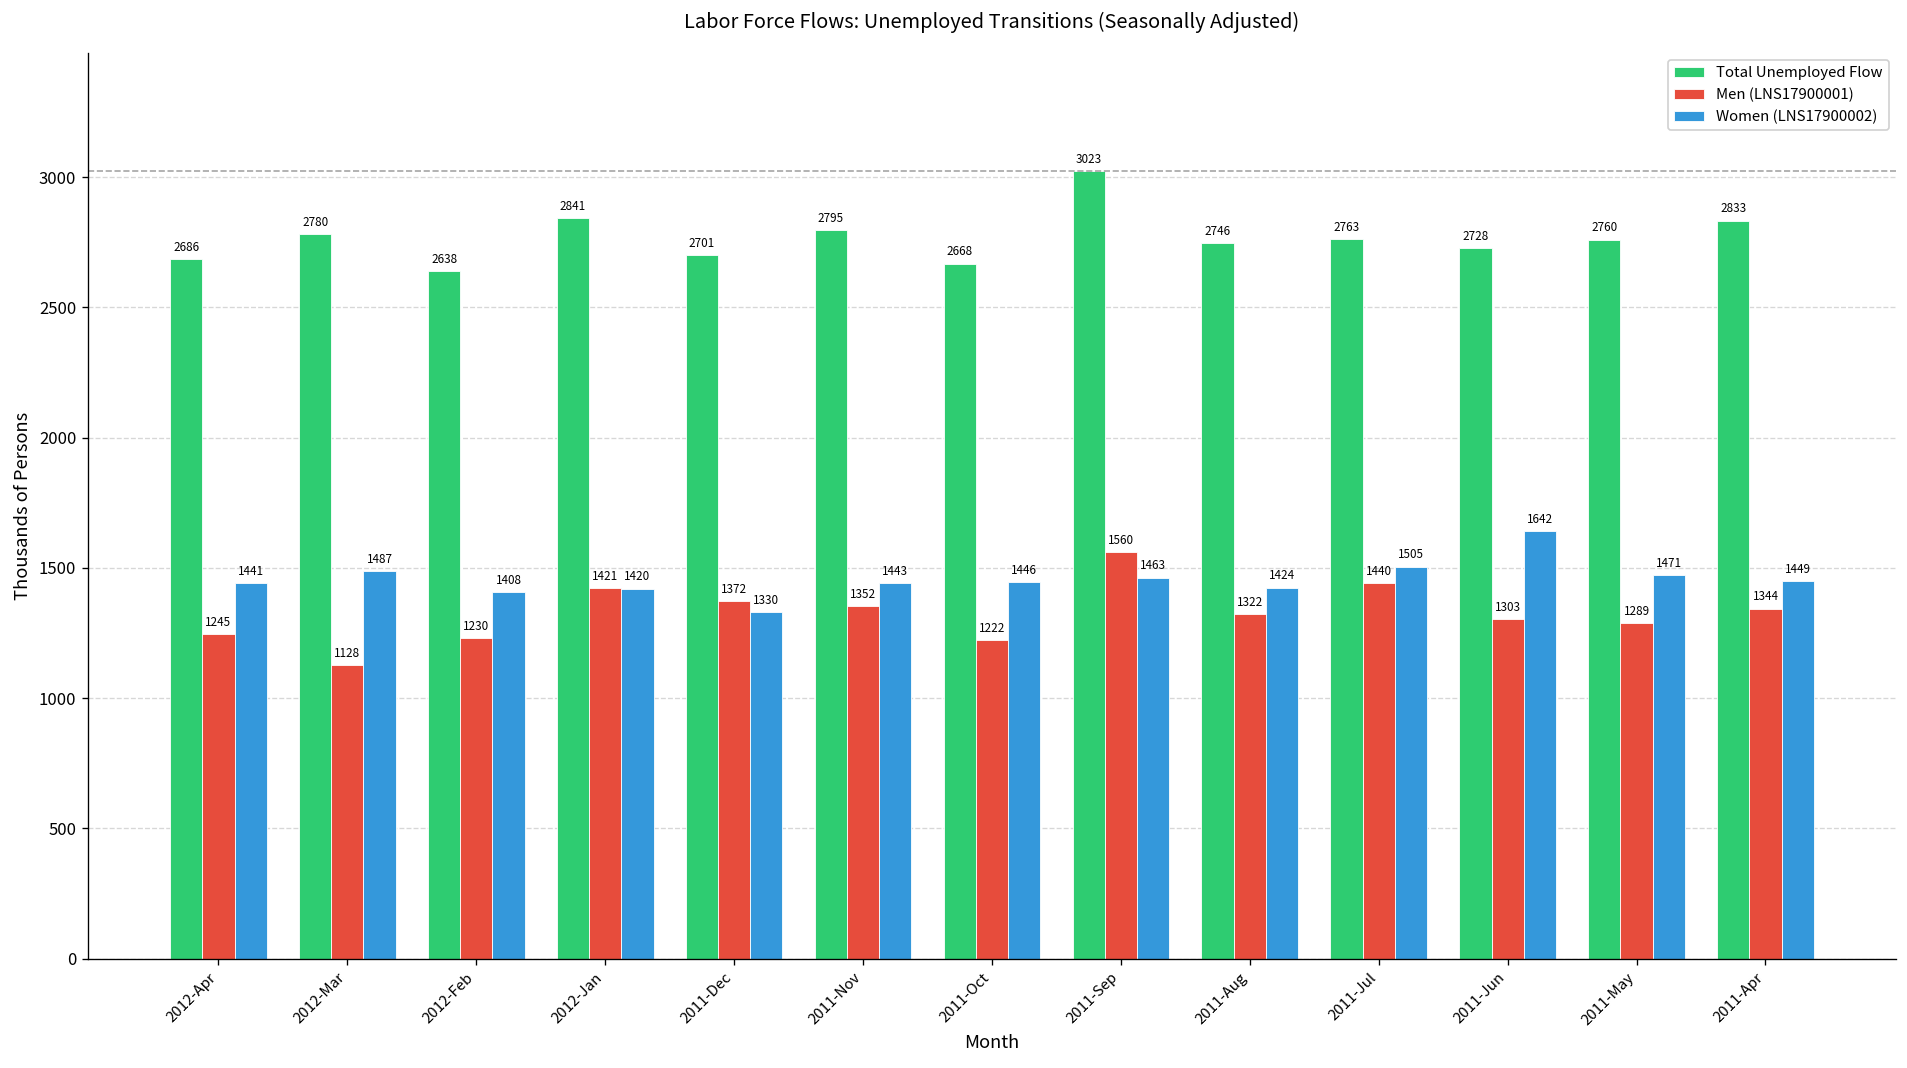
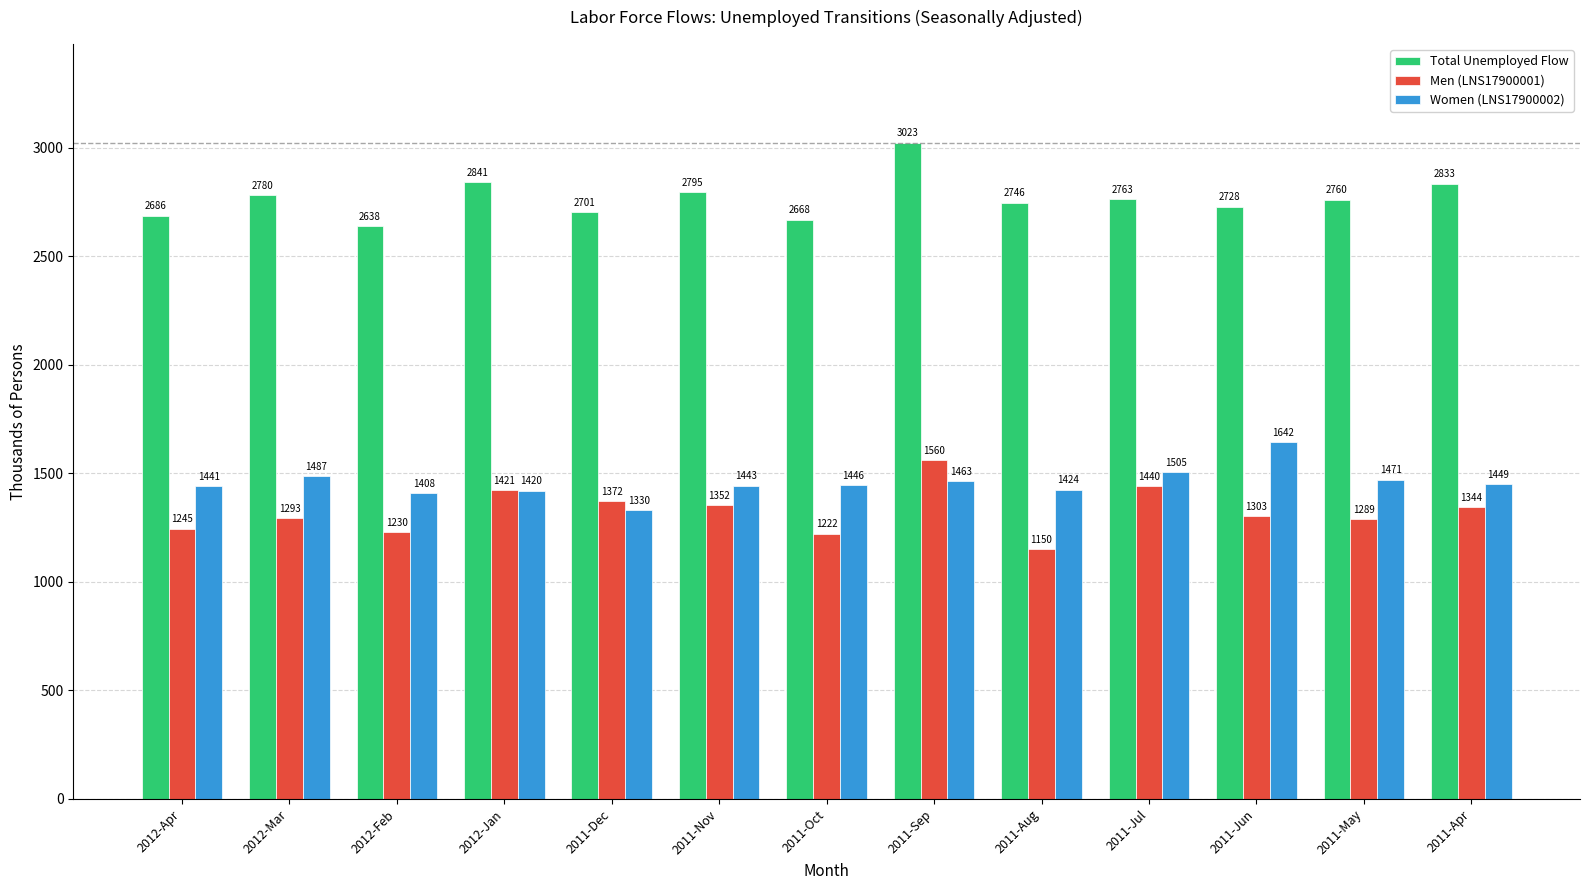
  {
    "Total Unemployed Flow": {
      "2012-Apr": 2686,
      "2012-Mar": 2780,
      "2012-Feb": 2638,
      "2012-Jan": 2841,
      "2011-Dec": 2701,
      "2011-Nov": 2795,
      "2011-Oct": 2668,
      "2011-Sep": 3023,
      "2011-Aug": 2746,
      "2011-Jul": 2763,
      "2011-Jun": 2728,
      "2011-May": 2760,
      "2011-Apr": 2833
    },
    "Men (LNS17900001)": {
      "2012-Apr": 1245,
-     "2012-Mar": 1128,
+     "2012-Mar": 1293,
      "2012-Feb": 1230,
      "2012-Jan": 1421,
      "2011-Dec": 1372,
      "2011-Nov": 1352,
      "2011-Oct": 1222,
      "2011-Sep": 1560,
-     "2011-Aug": 1322,
+     "2011-Aug": 1150,
      "2011-Jul": 1440,
      "2011-Jun": 1303,
      "2011-May": 1289,
      "2011-Apr": 1344
    },
    "Women (LNS17900002)": {
      "2012-Apr": 1441,
      "2012-Mar": 1487,
      "2012-Feb": 1408,
      "2012-Jan": 1420,
      "2011-Dec": 1330,
      "2011-Nov": 1443,
      "2011-Oct": 1446,
      "2011-Sep": 1463,
      "2011-Aug": 1424,
      "2011-Jul": 1505,
      "2011-Jun": 1642,
      "2011-May": 1471,
      "2011-Apr": 1449
    }
  }
